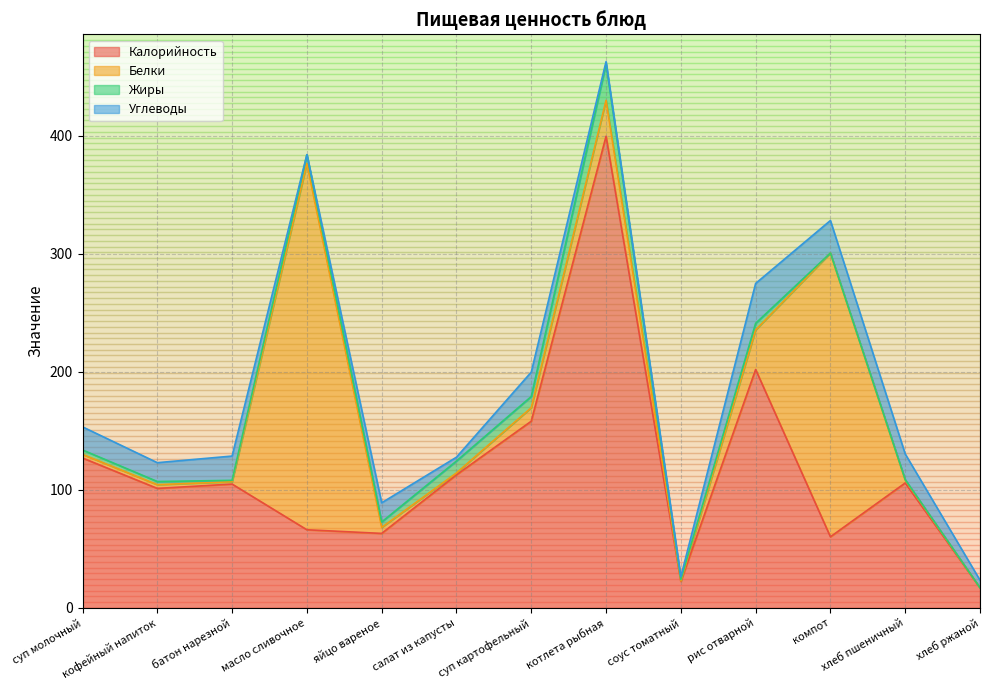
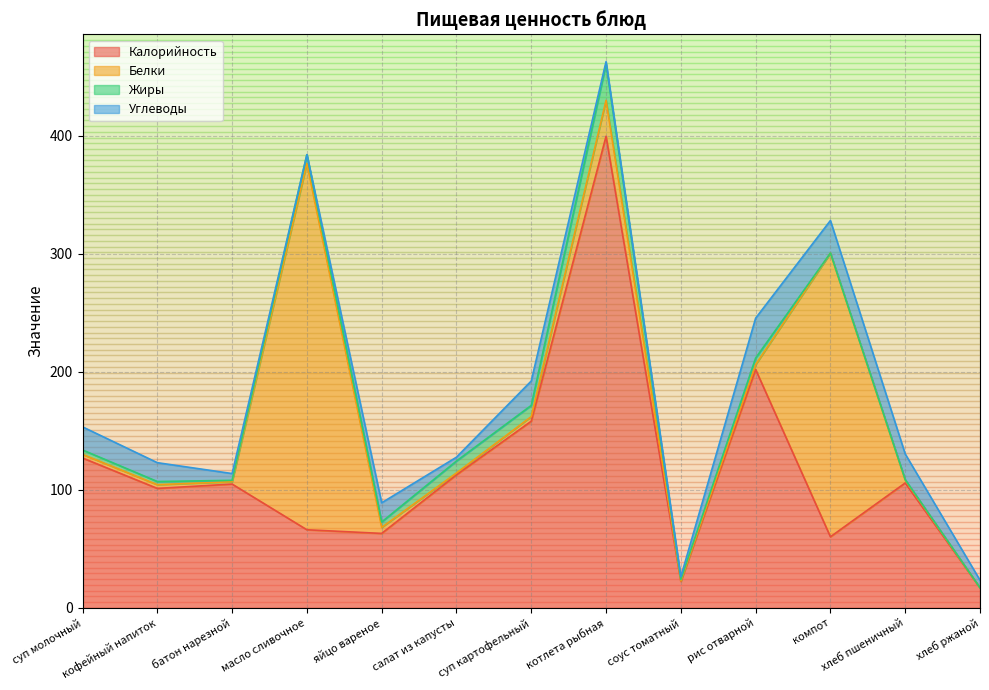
  {
    "Калорийность": {
      "суп молочный": 127,
      "кофейный напиток": 101,
      "масло сливочное": 66,
      "яйцо вареное": 63,
      "суп картофельный": 158,
      "котлета рыбная": 399,
      "рис отварной": 202,
      "компот": 60,
      "хлеб пшеничный": 106
    },
    "Белки": {
      "суп молочный": 3,
      "кофейный напиток": 3,
      "масло сливочное": 310,
      "яйцо вареное": 5,
-     "суп картофельный": 11,
+     "суп картофельный": 4,
      "котлета рыбная": 30,
-     "рис отварной": 34
+     "рис отварной": 4
    },
    "Жиры": {
      "суп молочный": 4,
      "кофейный напиток": 3,
      "яйцо вареное": 5,
      "салат из капусты": 10,
      "суп картофельный": 9,
      "рис отварной": 6
    },
    "Углеводы": {
      "суп молочный": 20,
      "кофейный напиток": 16,
-     "батон нарезной": 21,
+     "батон нарезной": 6,
      "яйцо вареное": 16,
      "салат из капусты": 3,
      "суп картофельный": 21,
      "соус томатный": 2,
      "рис отварной": 34,
      "компот": 28,
      "хлеб пшеничный": 22,
      "хлеб ржаной": 6
    }
  }
